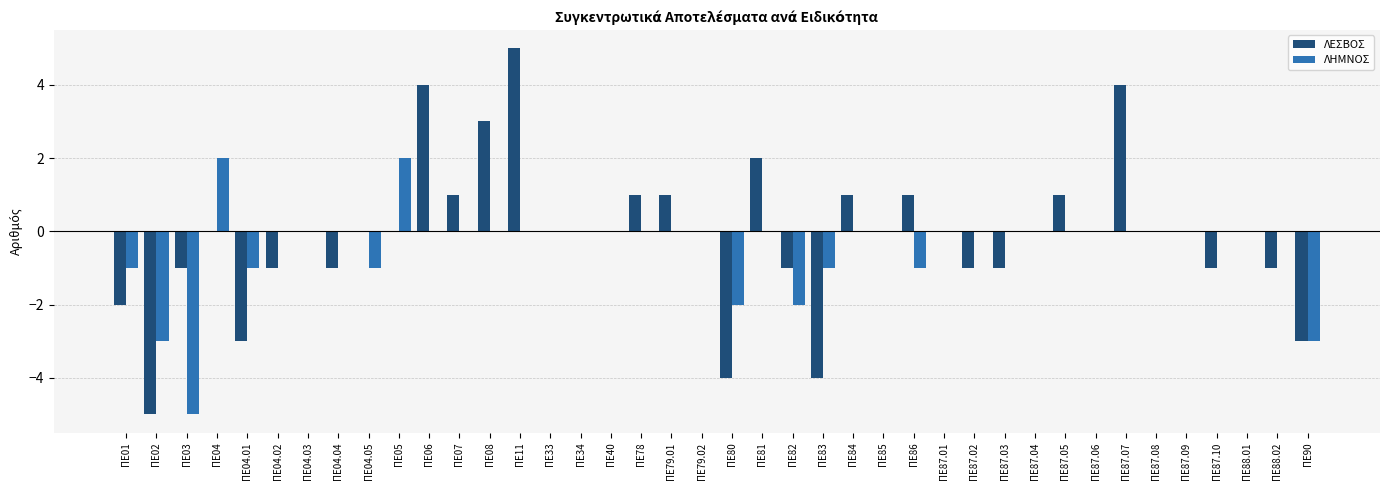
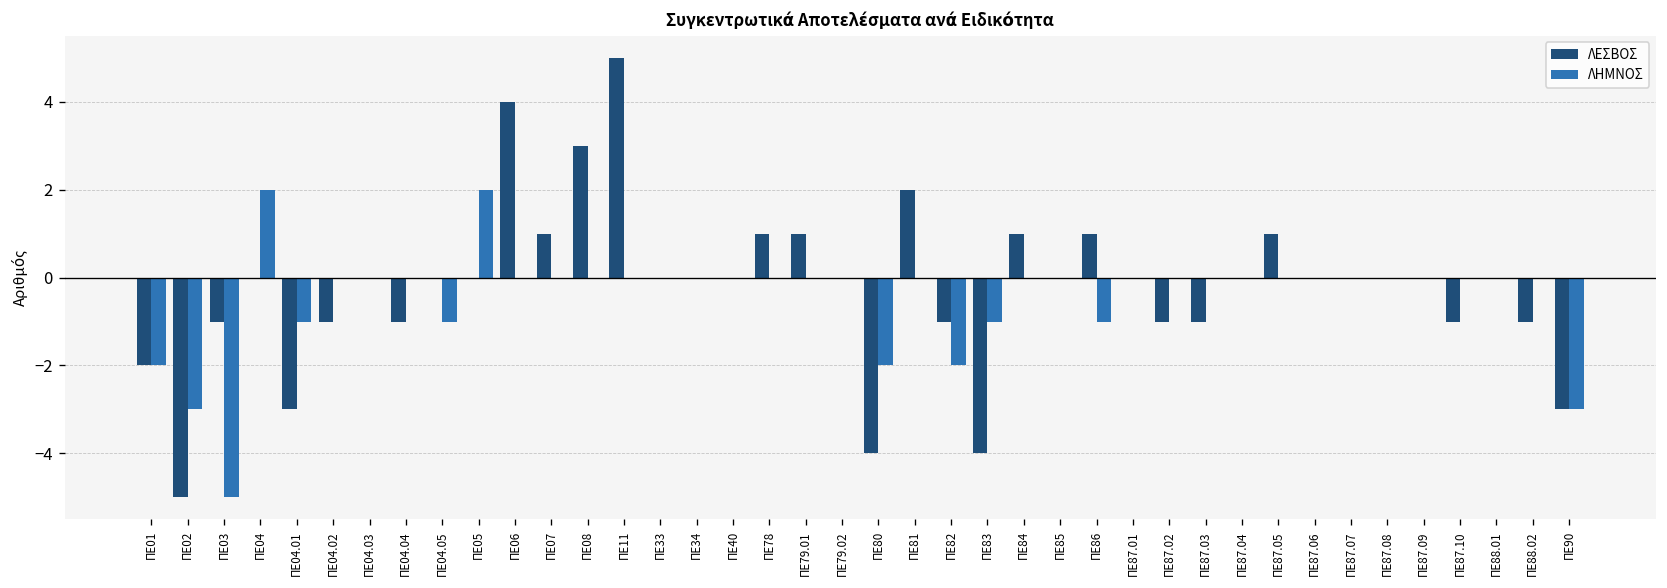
  {
    "ΛΕΣΒΟΣ": {
      "ΠΕ01": -2,
      "ΠΕ02": -5,
      "ΠΕ03": -1,
      "ΠΕ04": 0,
      "ΠΕ04.01": -3,
      "ΠΕ04.02": -1,
      "ΠΕ04.03": 0,
      "ΠΕ04.04": -1,
      "ΠΕ04.05": 0,
      "ΠΕ05": 0,
      "ΠΕ06": 4,
      "ΠΕ07": 1,
      "ΠΕ08": 3,
      "ΠΕ11": 5,
      "ΠΕ33": 0,
      "ΠΕ34": 0,
      "ΠΕ40": 0,
      "ΠΕ78": 1,
      "ΠΕ79.01": 1,
      "ΠΕ79.02": 0,
      "ΠΕ80": -4,
      "ΠΕ81": 2,
      "ΠΕ82": -1,
      "ΠΕ83": -4,
      "ΠΕ84": 1,
      "ΠΕ85": 0,
      "ΠΕ86": 1,
      "ΠΕ87.01": 0,
      "ΠΕ87.02": -1,
      "ΠΕ87.03": -1,
      "ΠΕ87.04": 0,
      "ΠΕ87.05": 1,
      "ΠΕ87.06": 0,
-     "ΠΕ87.07": 4,
+     "ΠΕ87.07": 0,
      "ΠΕ87.08": 0,
      "ΠΕ87.09": 0,
      "ΠΕ87.10": -1,
      "ΠΕ88.01": 0,
      "ΠΕ88.02": -1,
      "ΠΕ90": -3
    },
    "ΛΗΜΝΟΣ": {
-     "ΠΕ01": -1,
+     "ΠΕ01": -2,
      "ΠΕ02": -3,
      "ΠΕ03": -5,
      "ΠΕ04": 2,
      "ΠΕ04.01": -1,
      "ΠΕ04.02": 0,
      "ΠΕ04.03": 0,
      "ΠΕ04.04": 0,
      "ΠΕ04.05": -1,
      "ΠΕ05": 2,
      "ΠΕ06": 0,
      "ΠΕ07": 0,
      "ΠΕ08": 0,
      "ΠΕ11": 0,
      "ΠΕ33": 0,
      "ΠΕ34": 0,
      "ΠΕ40": 0,
      "ΠΕ78": 0,
      "ΠΕ79.01": 0,
      "ΠΕ79.02": 0,
      "ΠΕ80": -2,
      "ΠΕ81": 0,
      "ΠΕ82": -2,
      "ΠΕ83": -1,
      "ΠΕ84": 0,
      "ΠΕ85": 0,
      "ΠΕ86": -1,
      "ΠΕ87.01": 0,
      "ΠΕ87.02": 0,
      "ΠΕ87.03": 0,
      "ΠΕ87.04": 0,
      "ΠΕ87.05": 0,
      "ΠΕ87.06": 0,
      "ΠΕ87.07": 0,
      "ΠΕ87.08": 0,
      "ΠΕ87.09": 0,
      "ΠΕ87.10": 0,
      "ΠΕ88.01": 0,
      "ΠΕ88.02": 0,
      "ΠΕ90": -3
    }
  }
